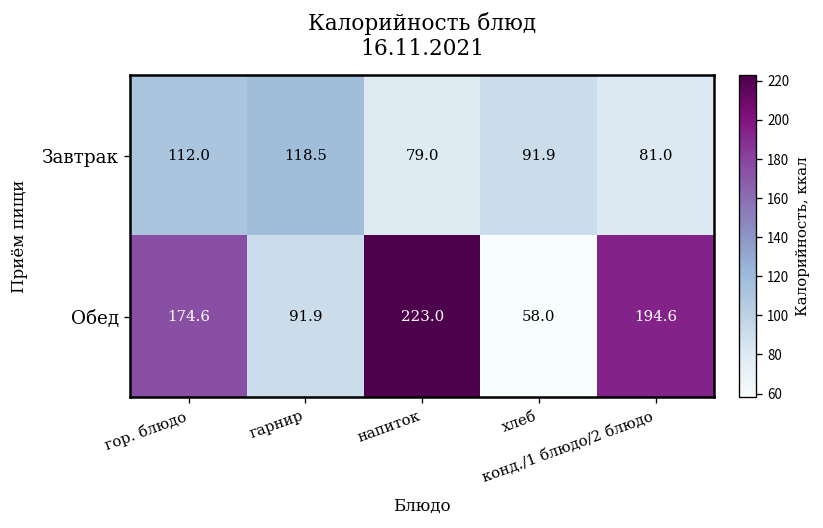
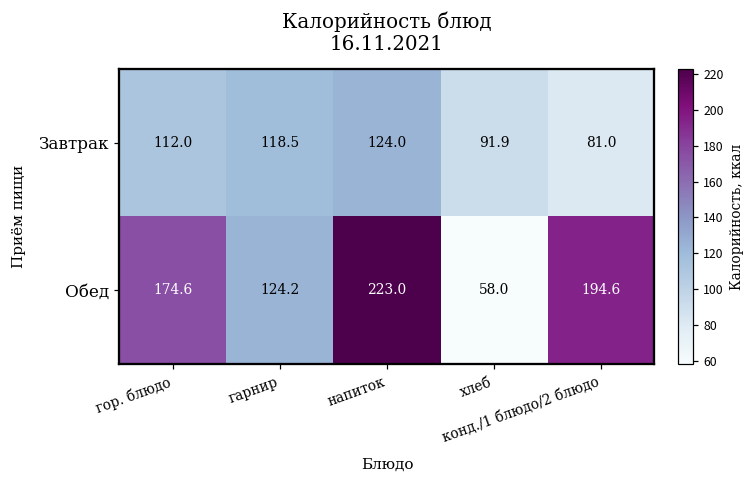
  {
    "Завтрак": {
      "гор. блюдо": 112.0,
      "гарнир": 118.5,
-     "напиток": 79.0,
+     "напиток": 124.0,
      "хлеб": 91.9,
      "конд./1 блюдо/2 блюдо": 81.0
    },
    "Обед": {
      "гор. блюдо": 174.6,
-     "гарнир": 91.9,
+     "гарнир": 124.2,
      "напиток": 223.0,
      "хлеб": 58.0,
      "конд./1 блюдо/2 блюдо": 194.6
    }
  }
